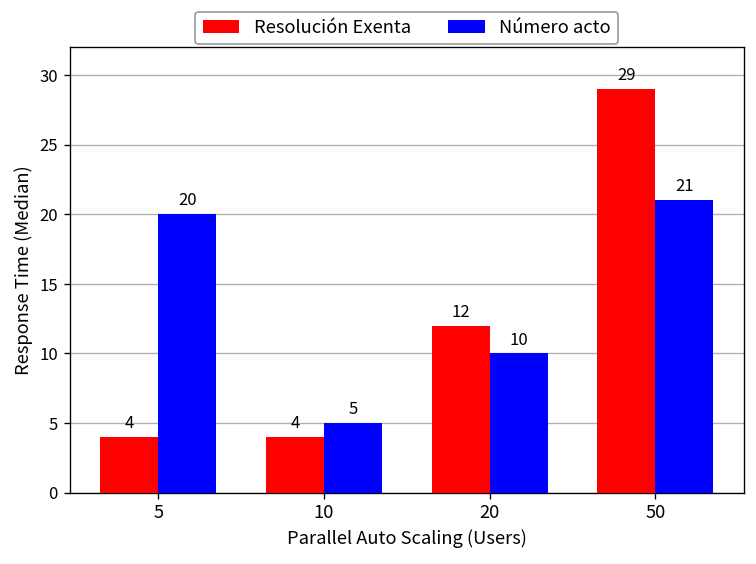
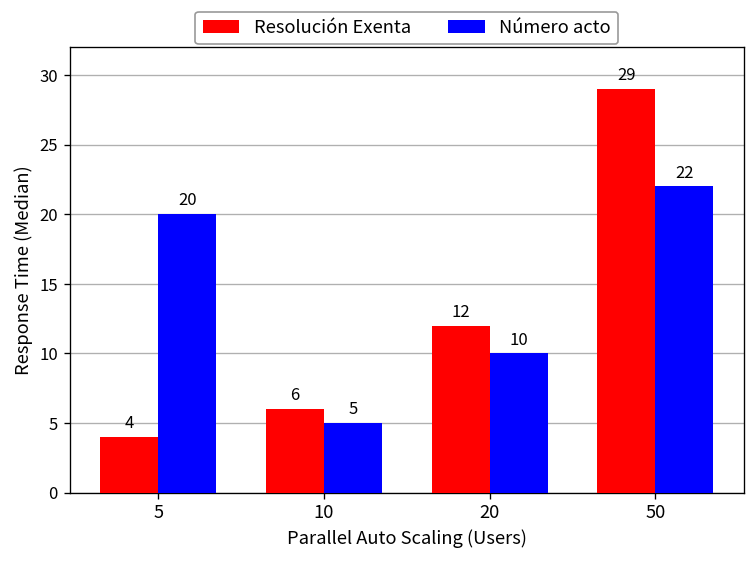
  {
    "Resolución Exenta": {
      "5": 4,
-     "10": 4,
+     "10": 6,
      "20": 12,
      "50": 29
    },
    "Número acto": {
      "5": 20,
      "10": 5,
      "20": 10,
-     "50": 21
+     "50": 22
    }
  }
